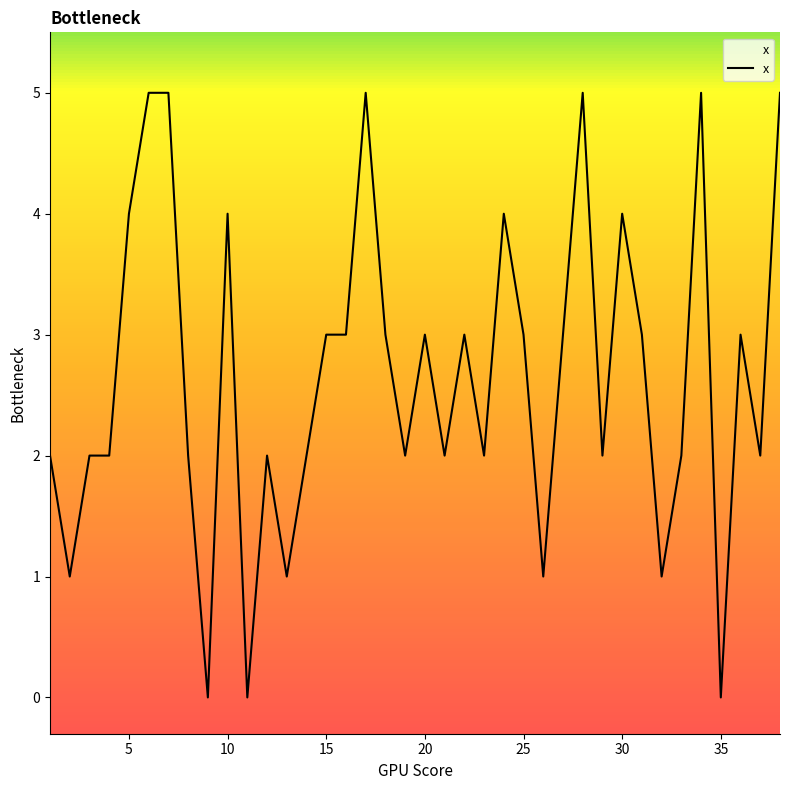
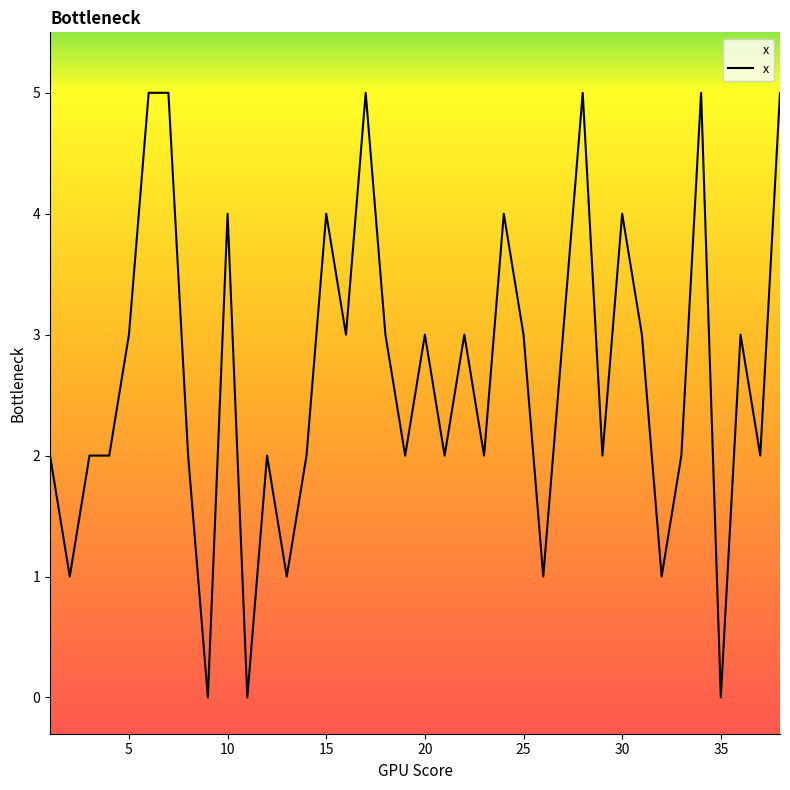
  {
-   "5": 4,
+   "5": 3,
    "10": 4,
-   "15": 3,
+   "15": 4,
    "20": 3,
    "25": 3,
    "30": 4,
    "35": 0
  }
